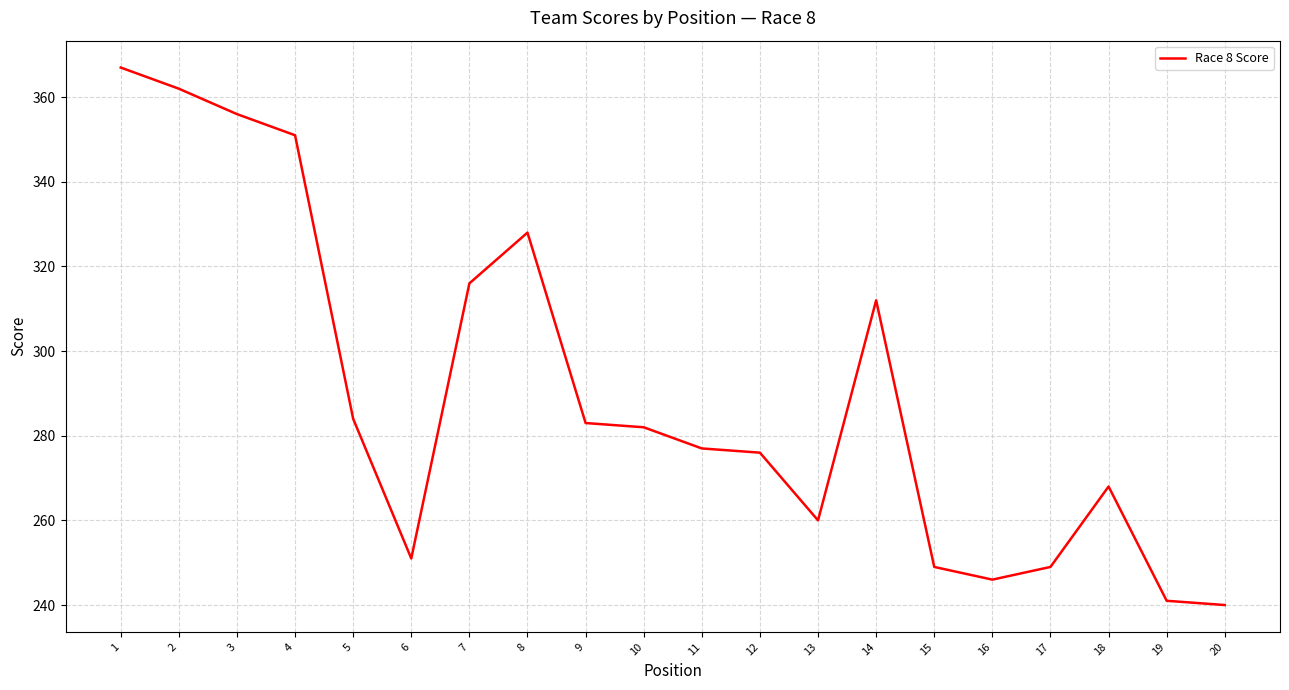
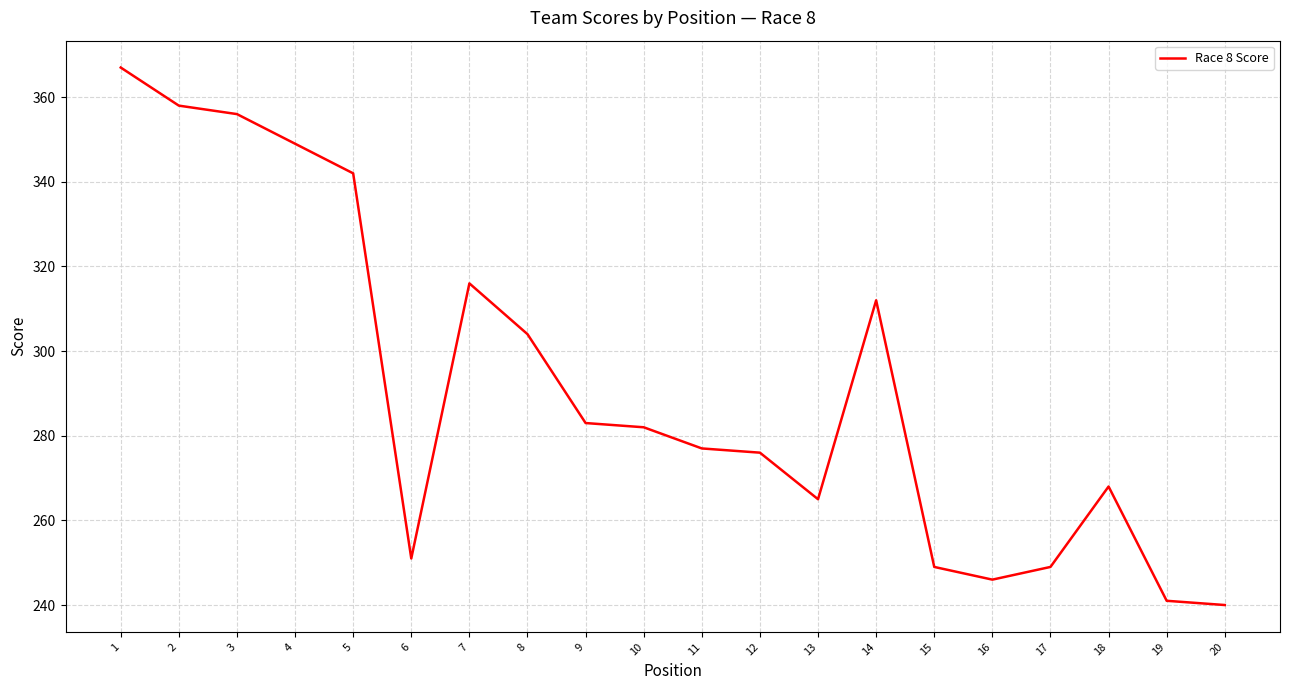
  {
    "1": 367,
-   "2": 362,
+   "2": 358,
    "3": 356,
-   "4": 351,
-   "5": 284,
+   "4": 349,
+   "5": 342,
    "6": 251,
    "7": 316,
-   "8": 328,
+   "8": 304,
    "9": 283,
    "10": 282,
    "11": 277,
    "12": 276,
-   "13": 260,
+   "13": 265,
    "14": 312,
    "15": 249,
    "16": 246,
    "17": 249,
    "18": 268,
    "19": 241,
    "20": 240
  }
